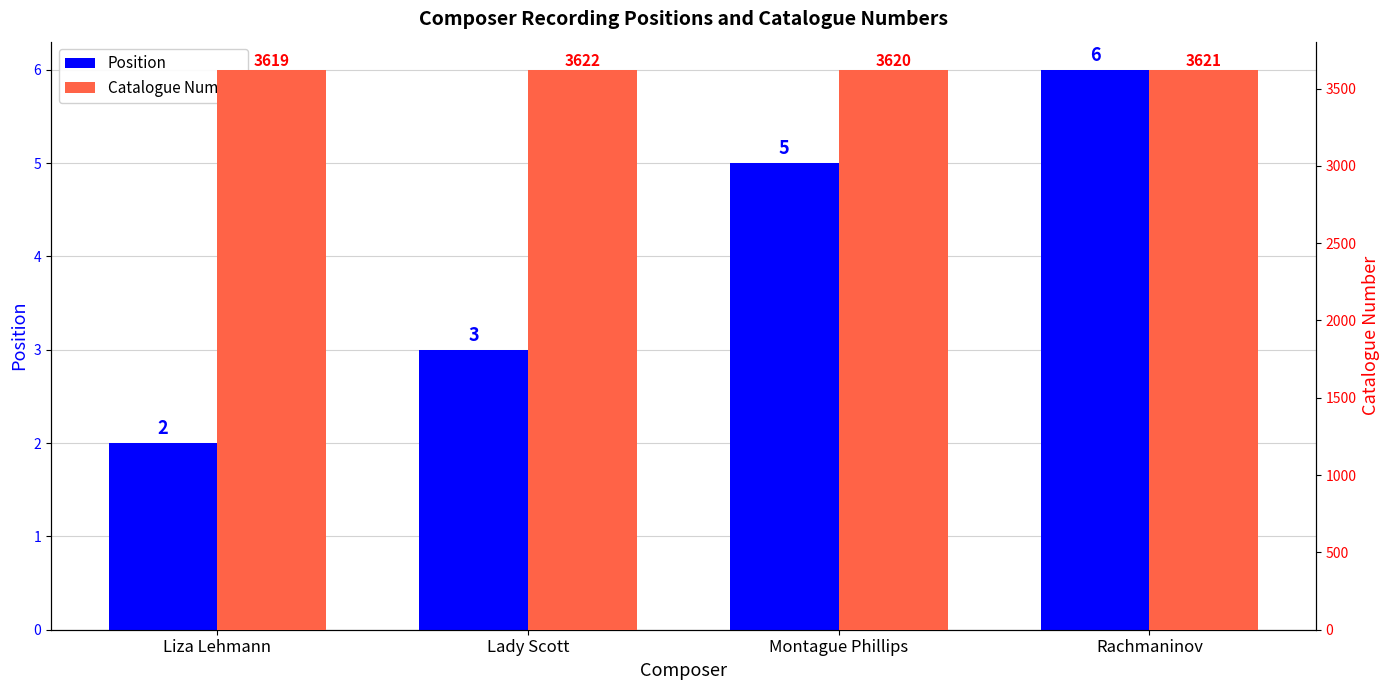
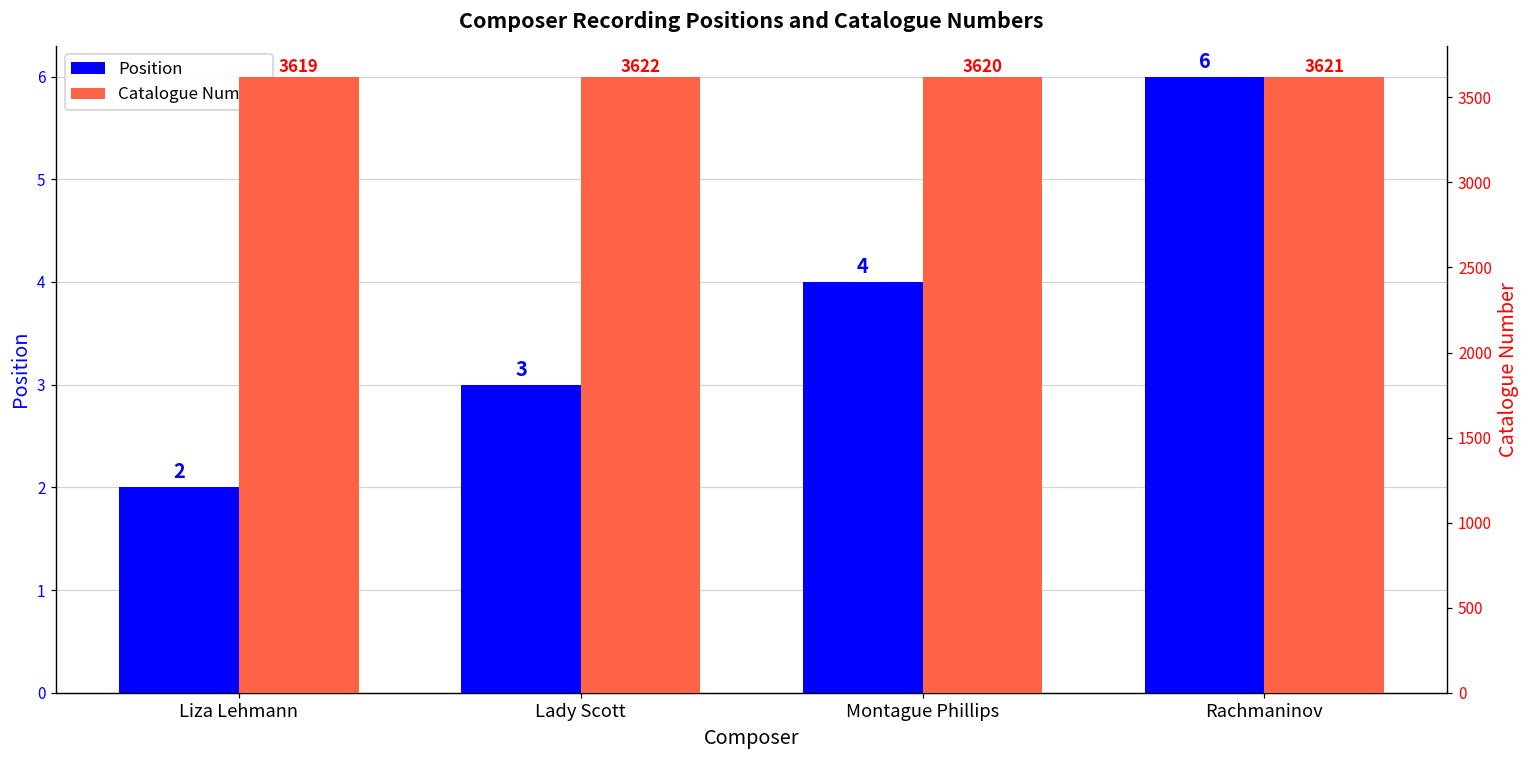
  {
    "Position": {
      "Liza Lehmann": 2,
      "Lady Scott": 3,
-     "Montague Phillips": 5,
+     "Montague Phillips": 4,
      "Rachmaninov": 6
    },
    "Catalogue Number": {
      "Liza Lehmann": 3619,
      "Lady Scott": 3622,
      "Montague Phillips": 3620,
      "Rachmaninov": 3621
    }
  }
